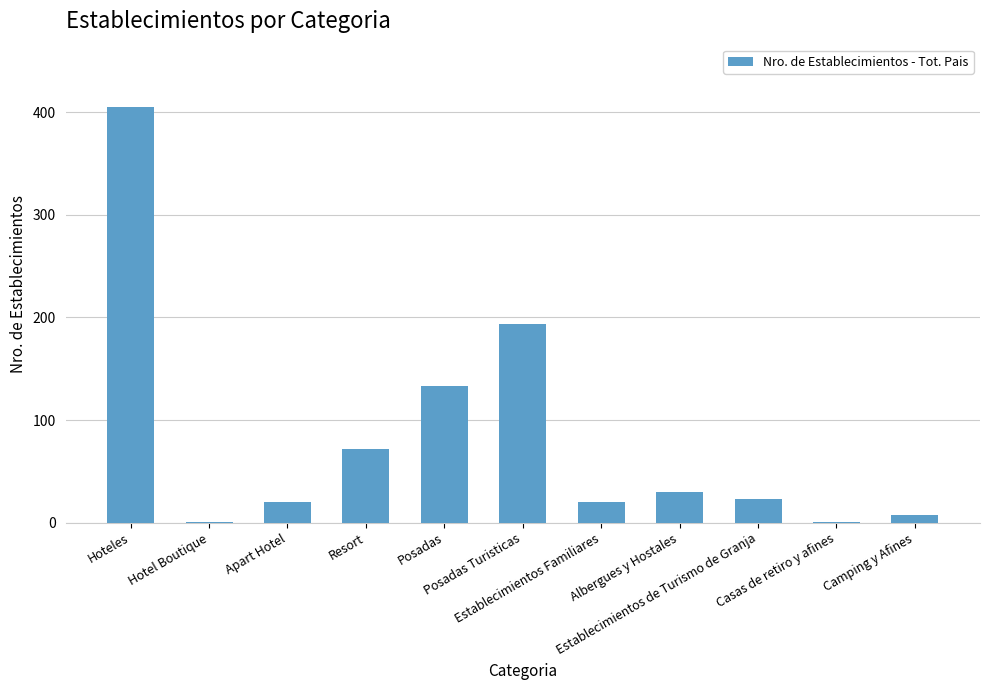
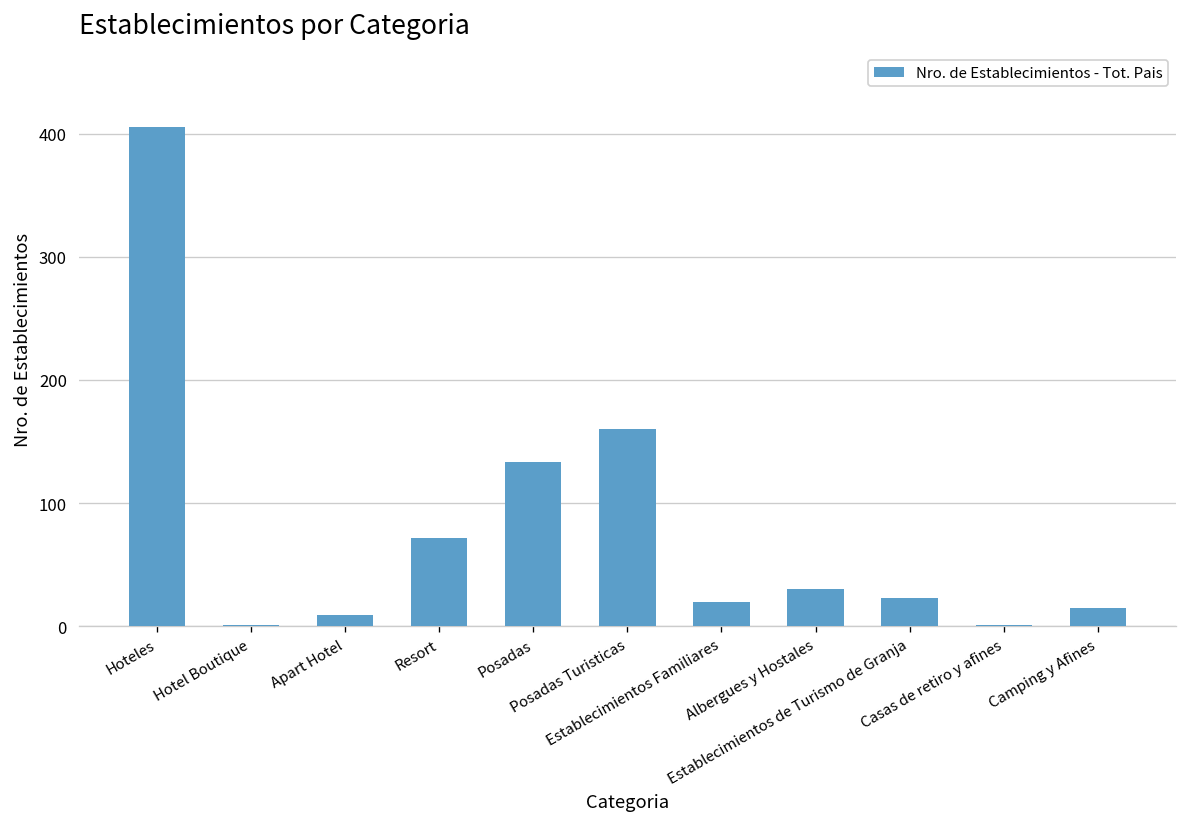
  {
    "Hoteles": 405,
-   "Apart Hotel": 20,
+   "Apart Hotel": 9,
    "Resort": 72,
    "Posadas": 133,
-   "Posadas Turisticas": 194,
+   "Posadas Turisticas": 160,
    "Establecimientos Familiares": 20,
    "Albergues y Hostales": 30,
    "Establecimientos de Turismo de Granja": 23,
-   "Camping y Afines": 7
+   "Camping y Afines": 15
  }
